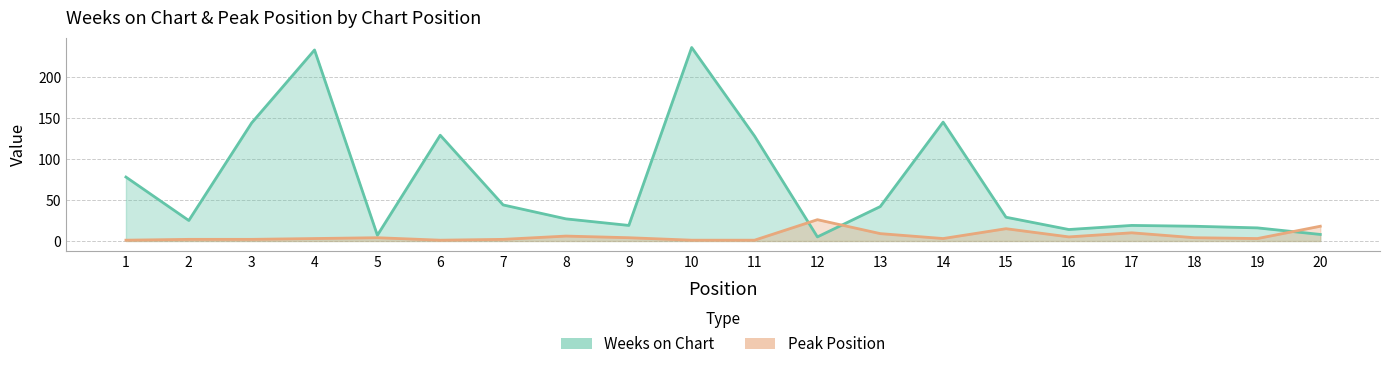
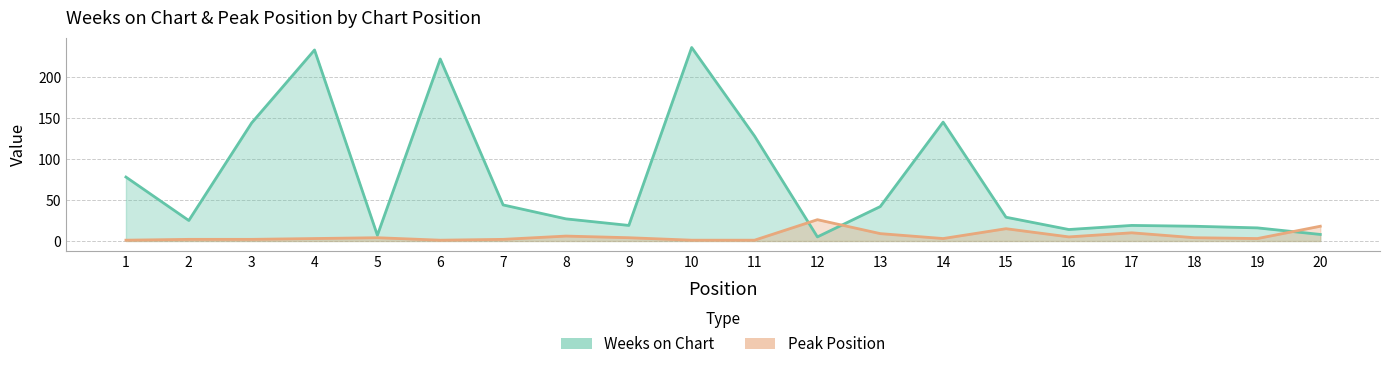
  {
    "Weeks on Chart": {
      "1": 80,
      "2": 30,
      "3": 140,
      "4": 230,
-     "6": 130,
+     "6": 220,
      "7": 40,
      "8": 30,
      "9": 20,
      "10": 240,
      "11": 130,
      "12": 10,
      "13": 40,
      "14": 150,
      "15": 30,
      "16": 10,
      "17": 20,
      "18": 20,
      "19": 20,
      "20": 10
    },
    "Peak Position": {
      "1": 0,
      "2": 0,
      "3": 0,
      "4": 0,
      "6": 0,
      "7": 0,
      "8": 10,
      "9": 0,
      "10": 0,
      "11": 0,
      "12": 30,
      "13": 10,
      "14": 0,
      "15": 20,
      "16": 10,
      "17": 10,
      "18": 0,
      "19": 0,
      "20": 20
    }
  }
